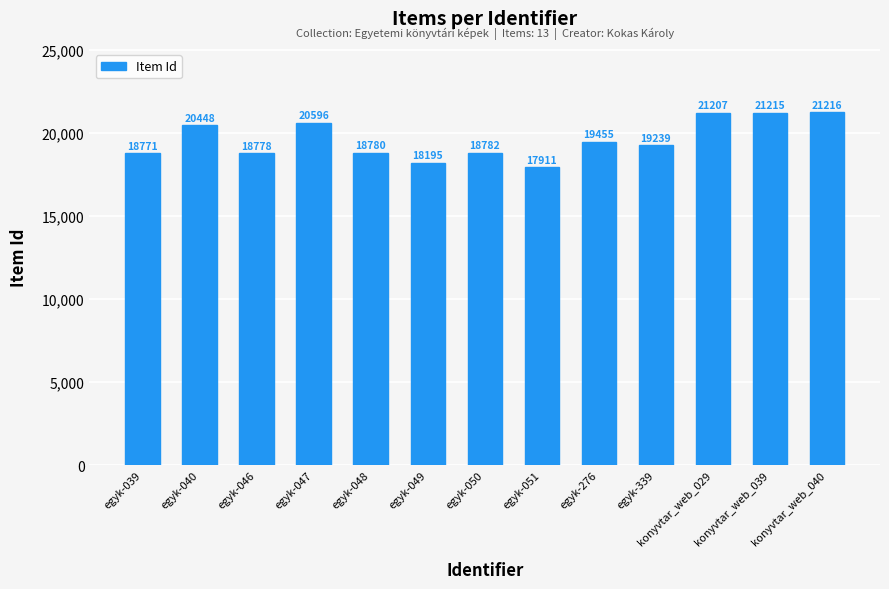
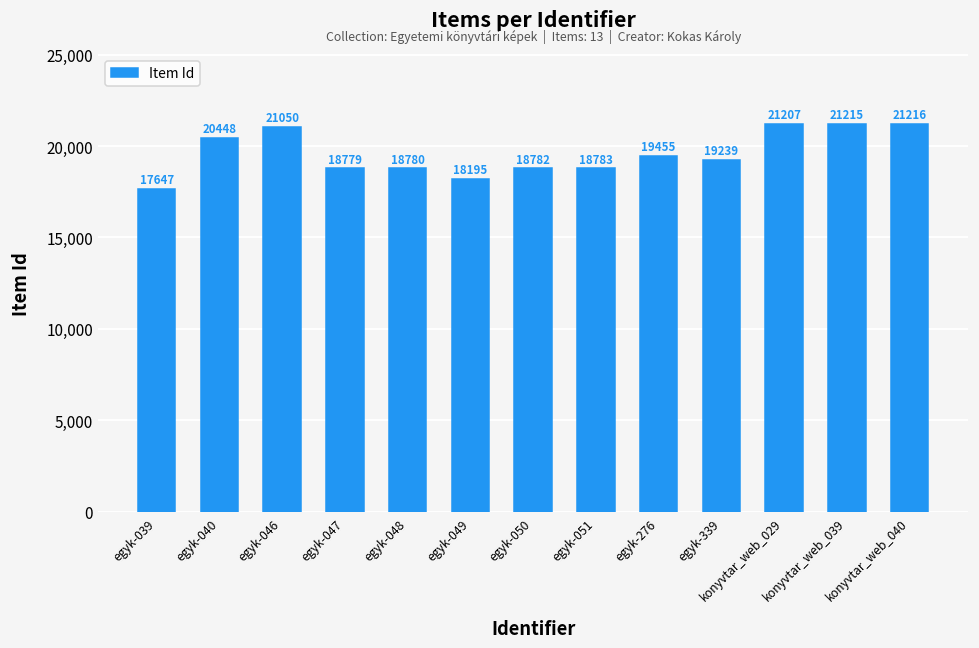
  {
-   "egyk-039": 18771,
+   "egyk-039": 17647,
    "egyk-040": 20448,
-   "egyk-046": 18778,
-   "egyk-047": 20596,
+   "egyk-046": 21050,
+   "egyk-047": 18779,
    "egyk-048": 18780,
    "egyk-049": 18195,
    "egyk-050": 18782,
-   "egyk-051": 17911,
+   "egyk-051": 18783,
    "egyk-276": 19455,
    "egyk-339": 19239,
    "konyvtar_web_029": 21207,
    "konyvtar_web_039": 21215,
    "konyvtar_web_040": 21216
  }
